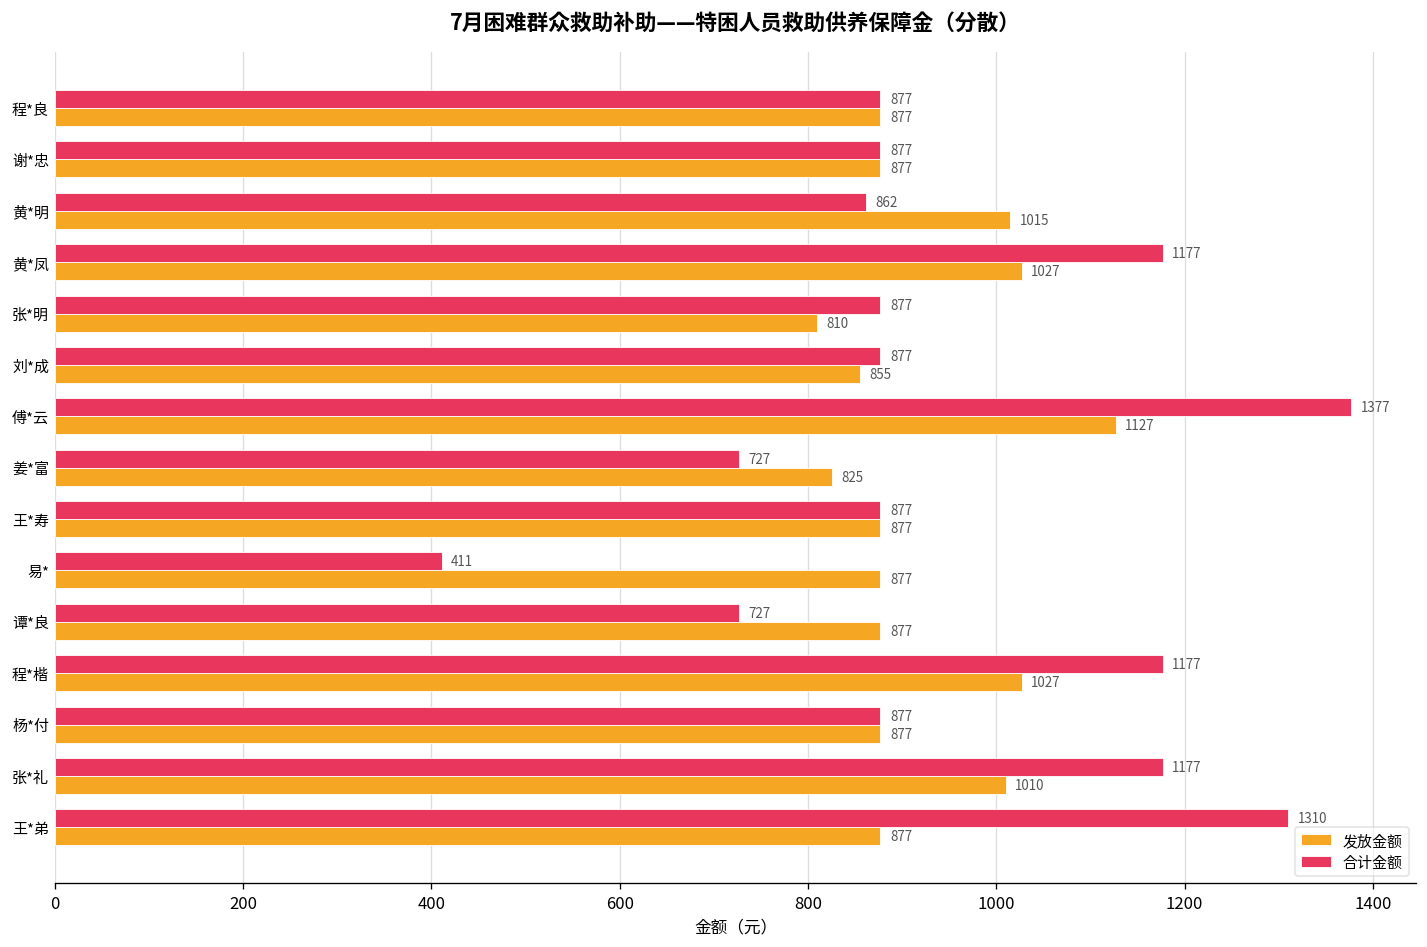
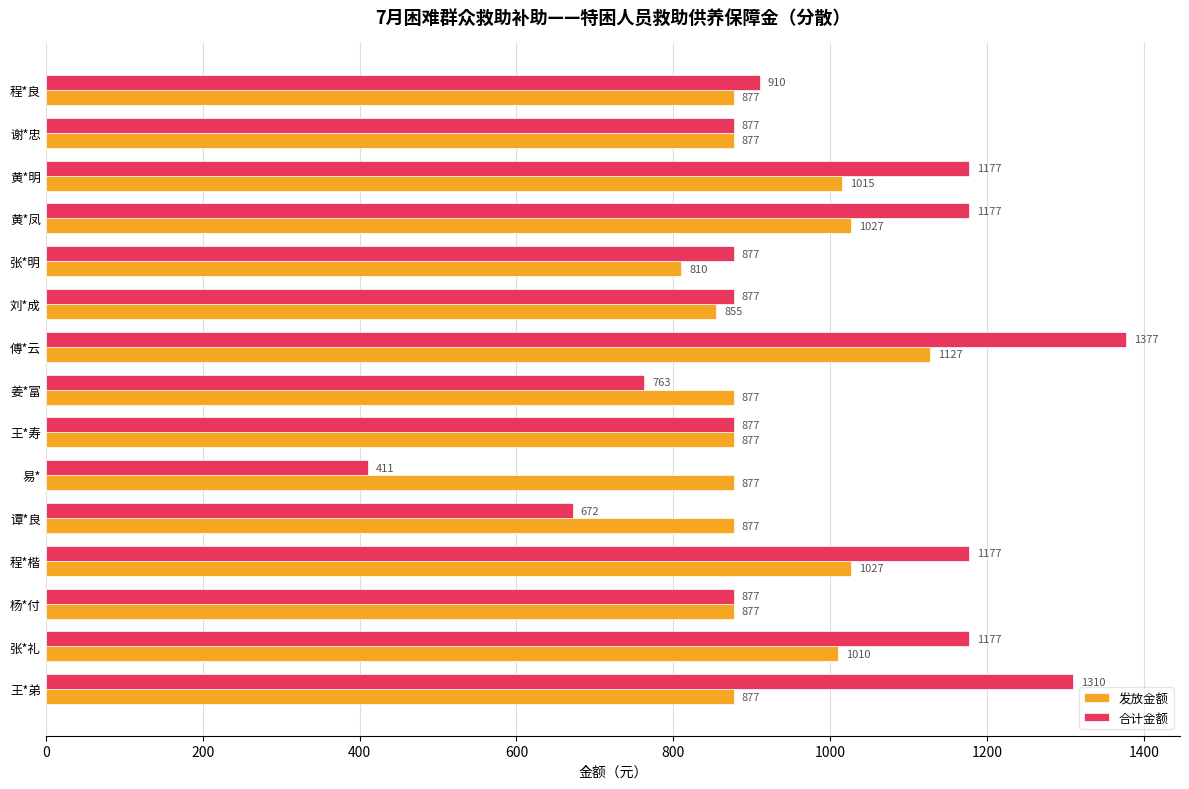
  {
    "发放金额": {
      "程*良": 877,
      "谢*忠": 877,
      "黄*明": 1015,
      "黄*凤": 1027,
      "张*明": 810,
      "刘*成": 855,
      "傅*云": 1127,
-     "姜*富": 825,
+     "姜*富": 877,
      "王*寿": 877,
      "易*": 877,
      "谭*良": 877,
      "程*楷": 1027,
      "杨*付": 877,
      "张*礼": 1010,
      "王*弟": 877
    },
    "合计金额": {
-     "程*良": 877,
+     "程*良": 910,
      "谢*忠": 877,
-     "黄*明": 862,
+     "黄*明": 1177,
      "黄*凤": 1177,
      "张*明": 877,
      "刘*成": 877,
      "傅*云": 1377,
-     "姜*富": 727,
+     "姜*富": 763,
      "王*寿": 877,
      "易*": 411,
-     "谭*良": 727,
+     "谭*良": 672,
      "程*楷": 1177,
      "杨*付": 877,
      "张*礼": 1177,
      "王*弟": 1310
    }
  }
